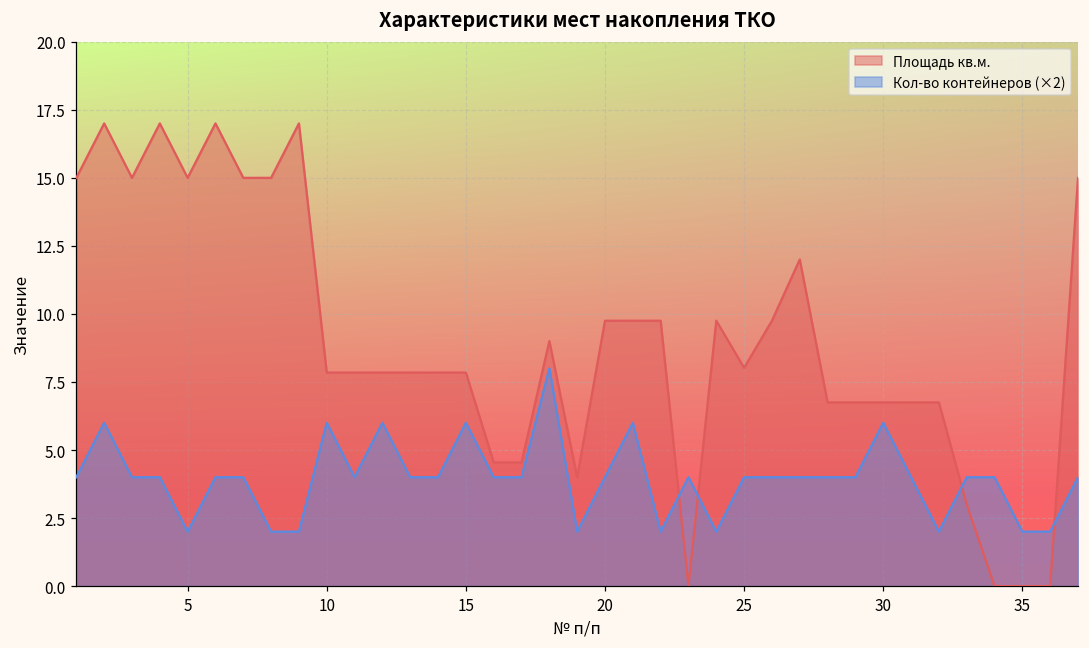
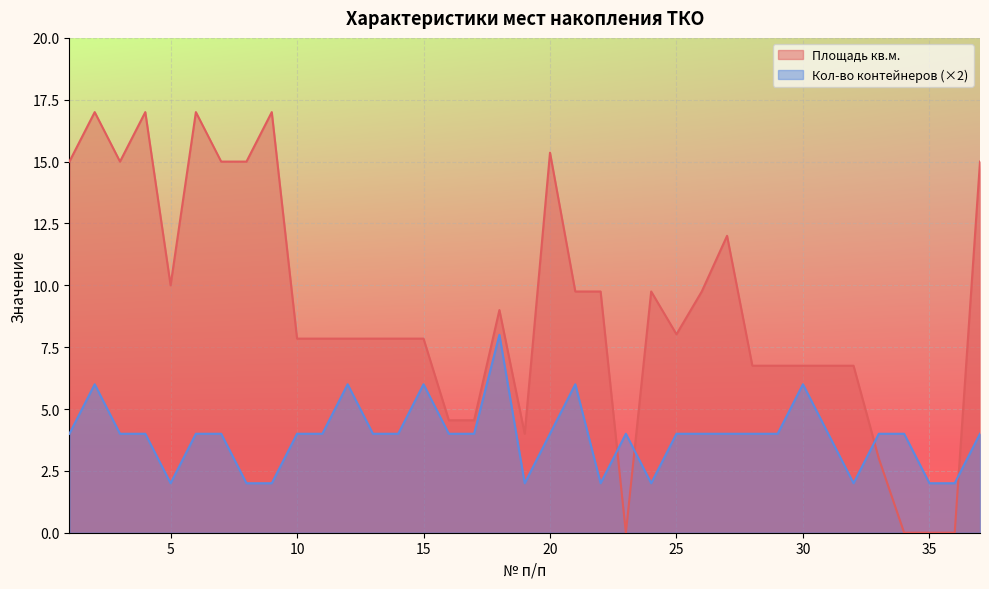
  {
    "Площадь кв.м.": {
-     "5": 15,
+     "5": 10,
      "10": 7.8,
      "15": 7.8,
-     "20": 9.8,
+     "20": 15.4,
      "25": 8.0,
      "30": 6.8,
      "35": 0.0
    },
    "Кол-во контейнеров (×2)": {
      "5": 2.0,
-     "10": 6.0,
+     "10": 4.0,
      "15": 6.0,
      "20": 4.0,
      "25": 4.0,
      "30": 6.0,
      "35": 2.0
    }
  }
